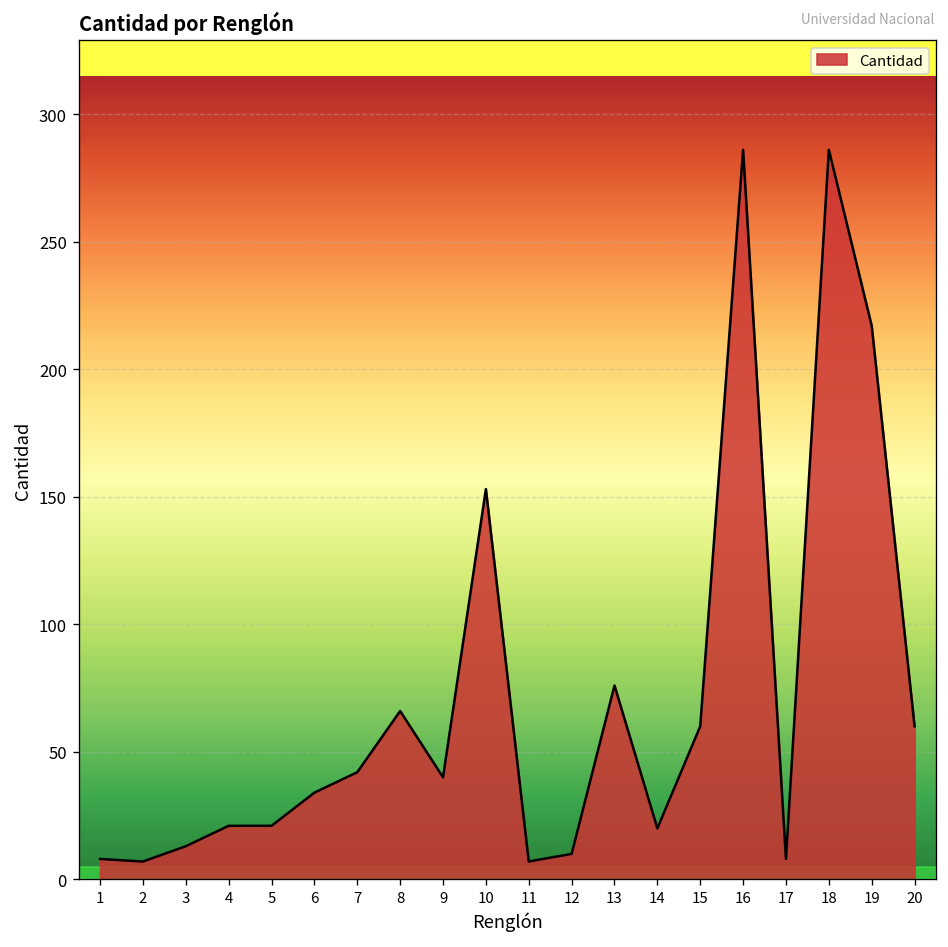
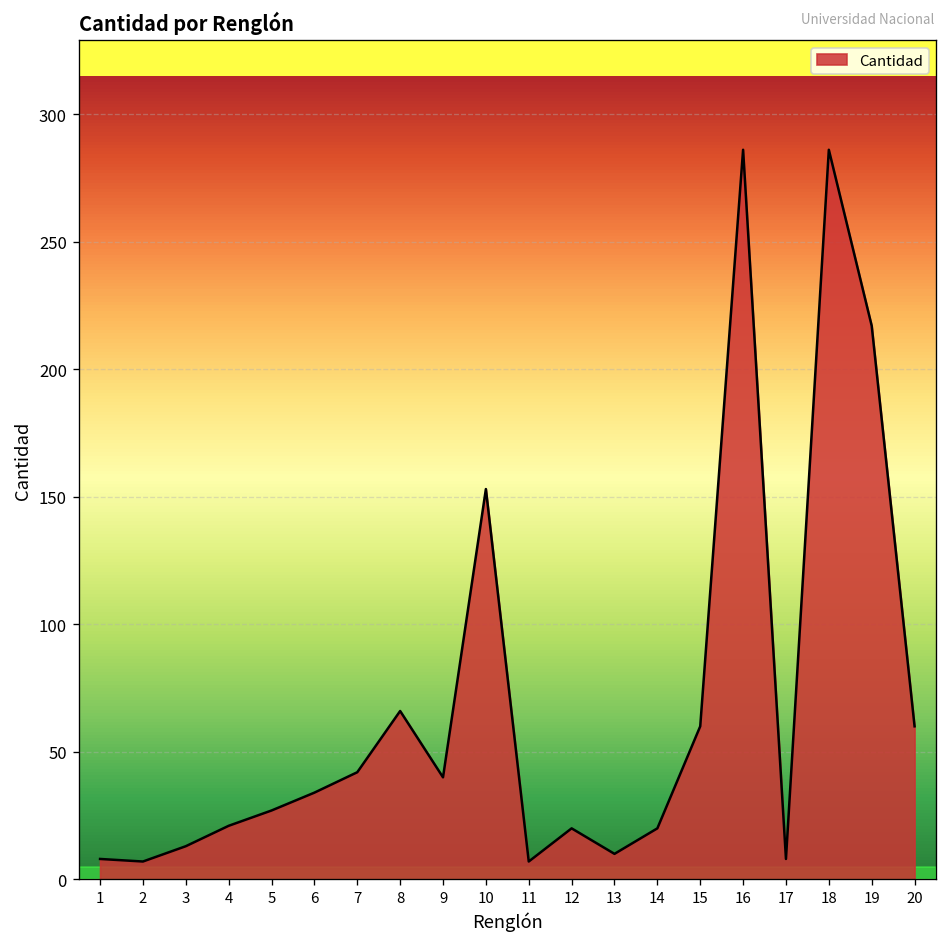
  {
    "1": 8,
    "2": 7,
    "3": 13,
    "4": 21,
-   "5": 21,
+   "5": 27,
    "6": 34,
    "7": 42,
    "8": 66,
    "9": 40,
    "10": 153,
    "11": 7,
-   "12": 10,
-   "13": 76,
+   "12": 20,
+   "13": 10,
    "14": 20,
    "15": 60,
    "16": 286,
    "17": 8,
    "18": 286,
    "19": 217,
    "20": 60
  }
